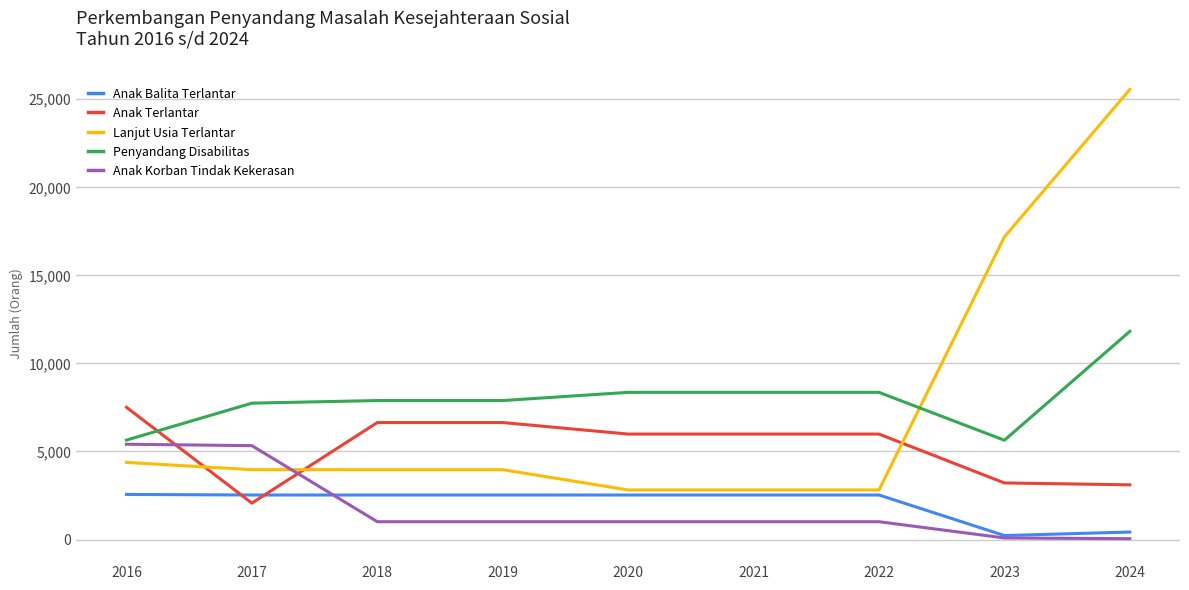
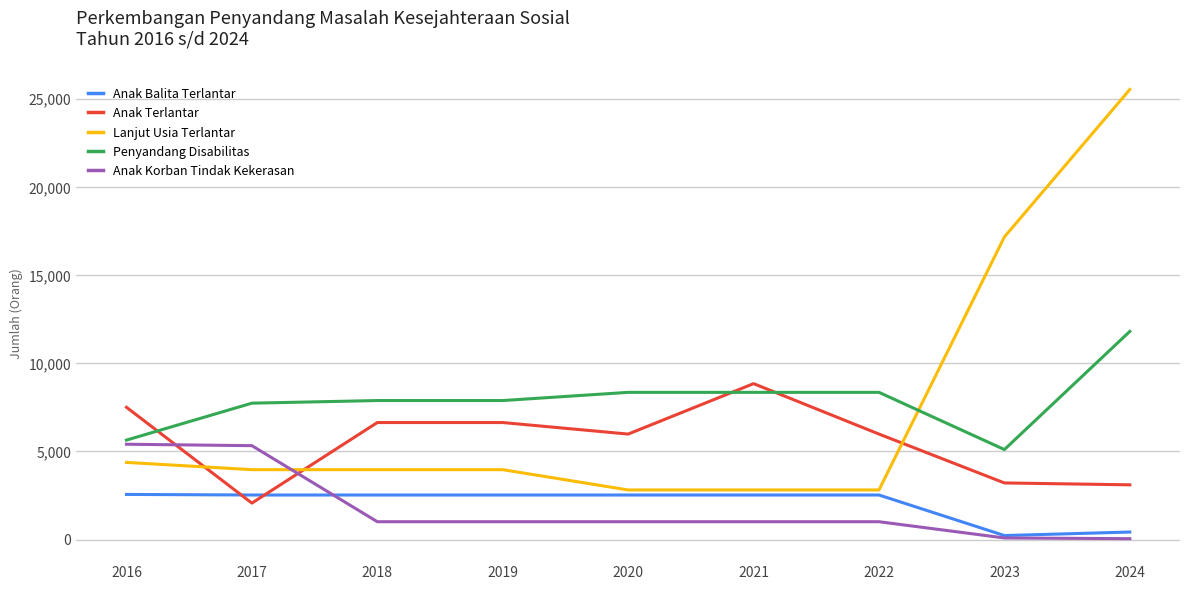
  {
    "Anak Balita Terlantar": {
      "2016": "2,600",
      "2017": "2,500",
      "2018": "2,500",
      "2019": "2,500",
      "2020": "2,500",
      "2021": "2,500",
      "2022": "2,500",
      "2024": "400"
    },
    "Anak Terlantar": {
      "2016": "7,500",
      "2017": "2,100",
      "2018": "6,600",
      "2019": "6,600",
      "2020": "6,000",
-     "2021": "6,000",
+     "2021": "8,900",
      "2022": "6,000",
      "2023": "3,200",
      "2024": "3,100"
    },
    "Lanjut Usia Terlantar": {
      "2016": "4,400",
      "2017": "4,000",
      "2018": "4,000",
      "2019": "4,000",
      "2020": "2,800",
      "2021": "2,800",
      "2022": "2,800",
      "2023": "17,200",
      "2024": "25,600"
    },
    "Penyandang Disabilitas": {
      "2016": "5,600",
      "2017": "7,700",
      "2018": "7,900",
      "2019": "7,900",
      "2020": "8,400",
      "2021": "8,400",
      "2022": "8,400",
-     "2023": "5,600",
+     "2023": "5,100",
      "2024": "11,800"
    },
    "Anak Korban Tindak Kekerasan": {
      "2016": "5,400",
      "2017": "5,300",
      "2018": "1,000",
      "2019": "1,000",
      "2020": "1,000",
      "2021": "1,000",
      "2022": "1,000",
      "2024": "0"
    }
  }
